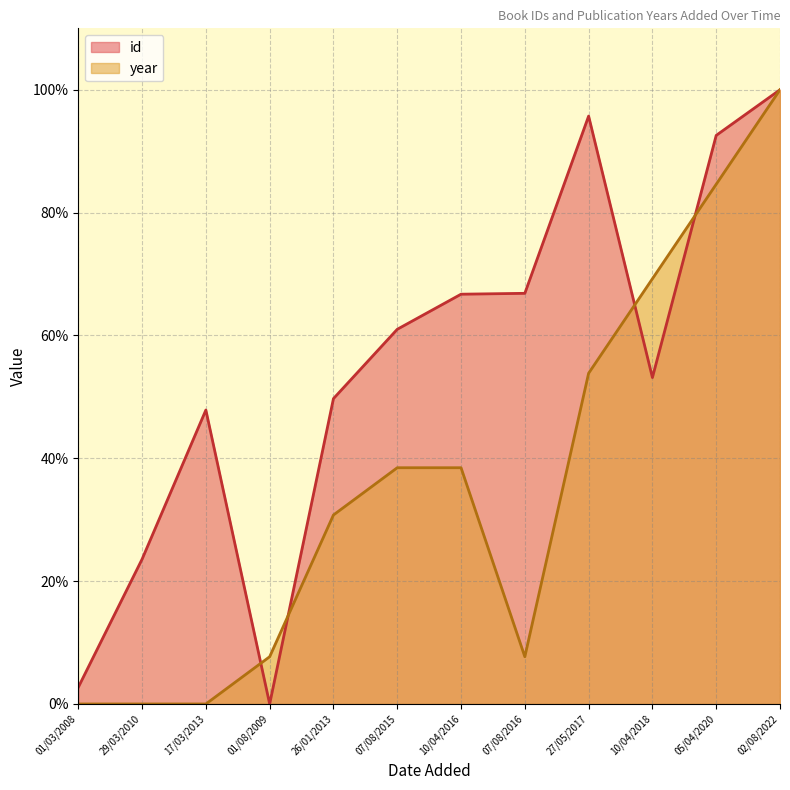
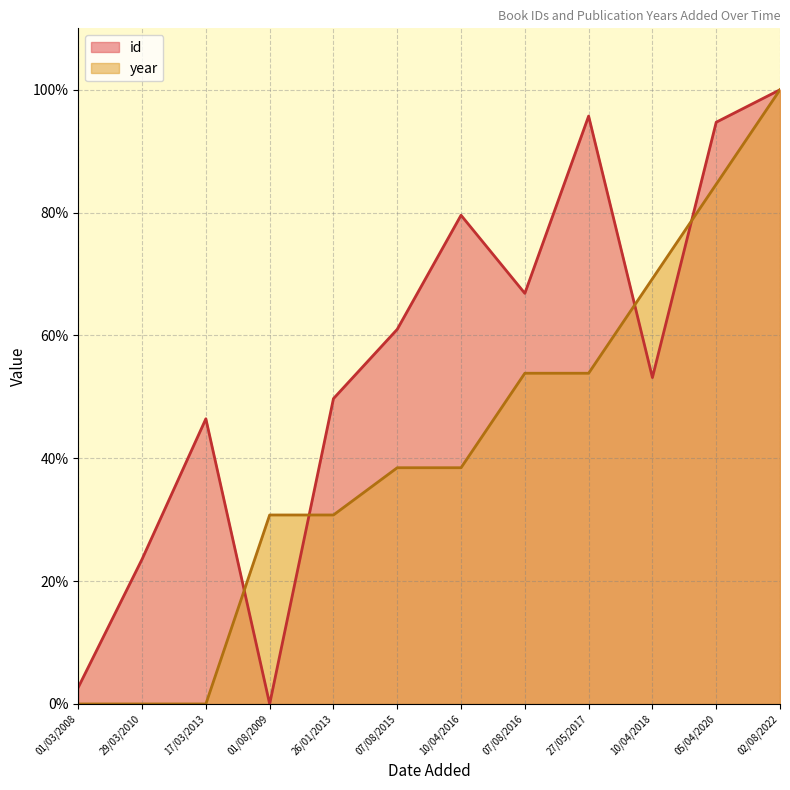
  {
    "id": {
      "01/03/2008": "3%",
      "29/03/2010": "24%",
-     "17/03/2013": "48%",
+     "17/03/2013": "46%",
      "01/08/2009": "0%",
      "26/01/2013": "50%",
      "07/08/2015": "61%",
-     "10/04/2016": "67%",
+     "10/04/2016": "80%",
      "07/08/2016": "67%",
      "27/05/2017": "96%",
      "10/04/2018": "53%",
-     "05/04/2020": "93%"
+     "05/04/2020": "95%"
    },
    "year": {
      "01/03/2008": "0%",
      "29/03/2010": "0%",
      "17/03/2013": "0%",
-     "01/08/2009": "8%",
+     "01/08/2009": "31%",
      "26/01/2013": "31%",
      "07/08/2015": "38%",
      "10/04/2016": "38%",
-     "07/08/2016": "8%",
+     "07/08/2016": "54%",
      "27/05/2017": "54%",
      "10/04/2018": "69%",
      "05/04/2020": "85%"
    }
  }
